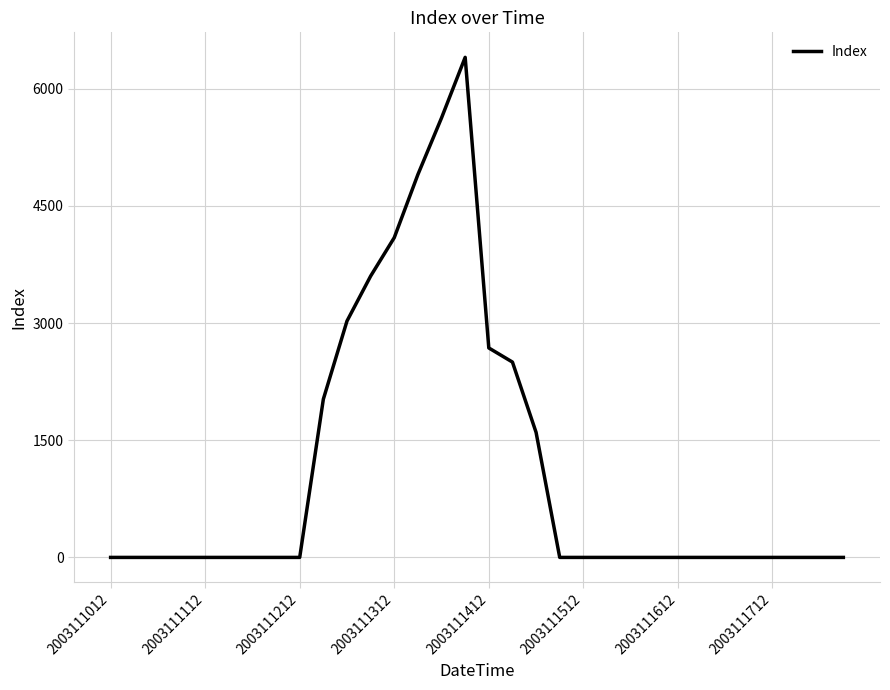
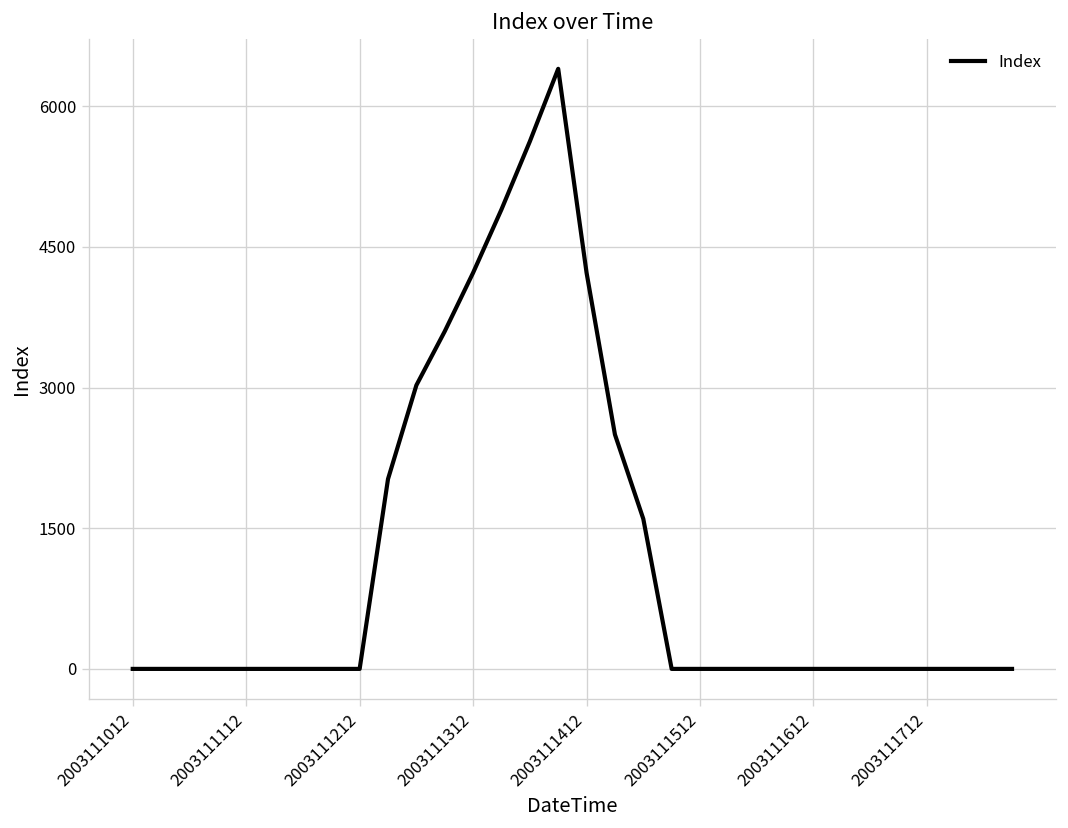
  {
    "2003111012": 0,
    "2003111112": 0,
    "2003111212": 0,
-   "2003111312": 4100,
-   "2003111412": 2700,
+   "2003111312": 4200,
+   "2003111412": 4200,
    "2003111512": 0,
    "2003111612": 0,
    "2003111712": 0
  }
